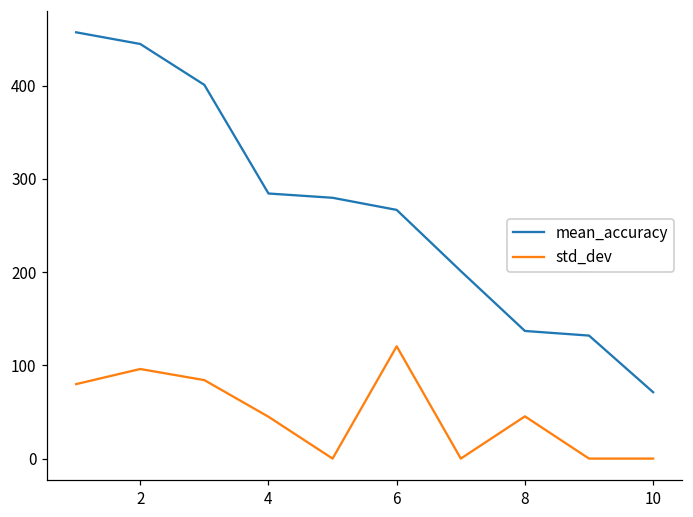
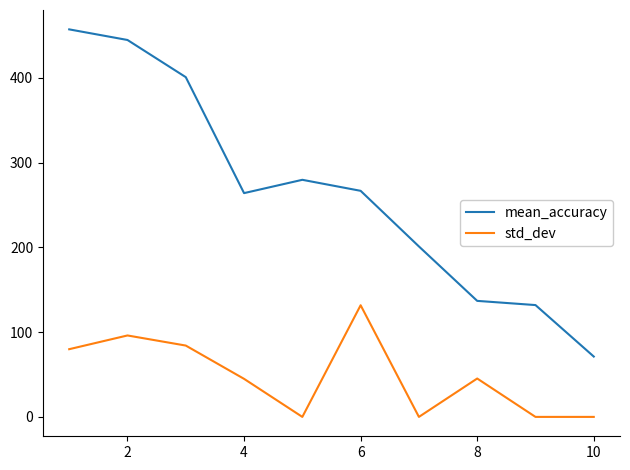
  {
    "mean_accuracy": {
      "2": 440,
-     "4": 280,
+     "4": 260,
      "6": 270,
      "8": 140,
      "10": 70
    },
    "std_dev": {
      "2": 100,
      "4": 40,
-     "6": 120,
+     "6": 130,
      "8": 50,
      "10": 0
    }
  }
